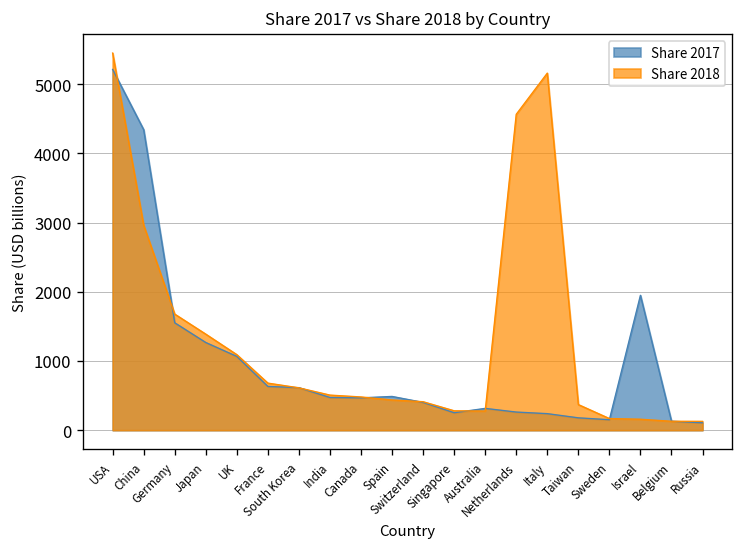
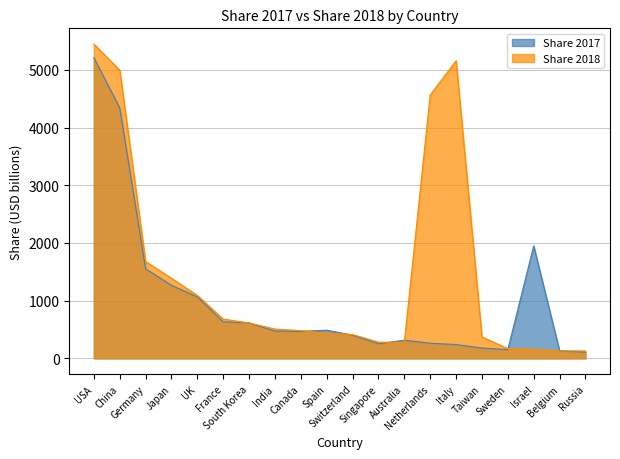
  {
    "Share 2017": {
      "USA": 5200,
      "China": 4300,
      "Germany": 1600,
      "Japan": 1300,
      "France": 600,
      "Spain": 500,
      "Netherlands": 300,
      "Italy": 200,
      "Taiwan": 200,
      "Israel": 1900
    },
    "Share 2018": {
      "USA": 5400,
-     "China": 3000,
+     "China": 5000,
      "Germany": 1700,
      "Japan": 1400,
      "France": 700,
      "Spain": 400,
      "Netherlands": 4600,
      "Italy": 5200,
      "Taiwan": 400,
      "Israel": 200
    }
  }
